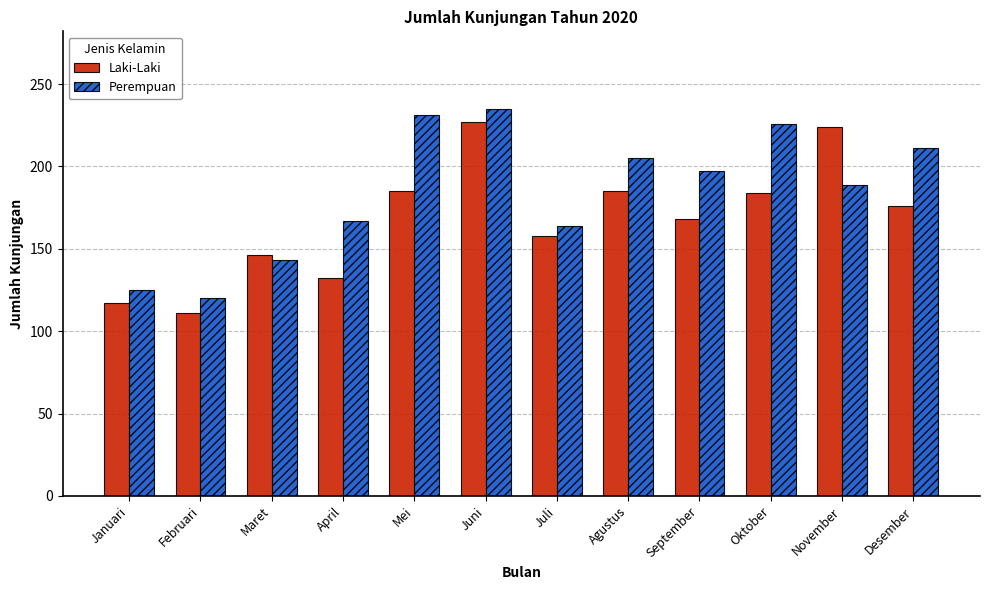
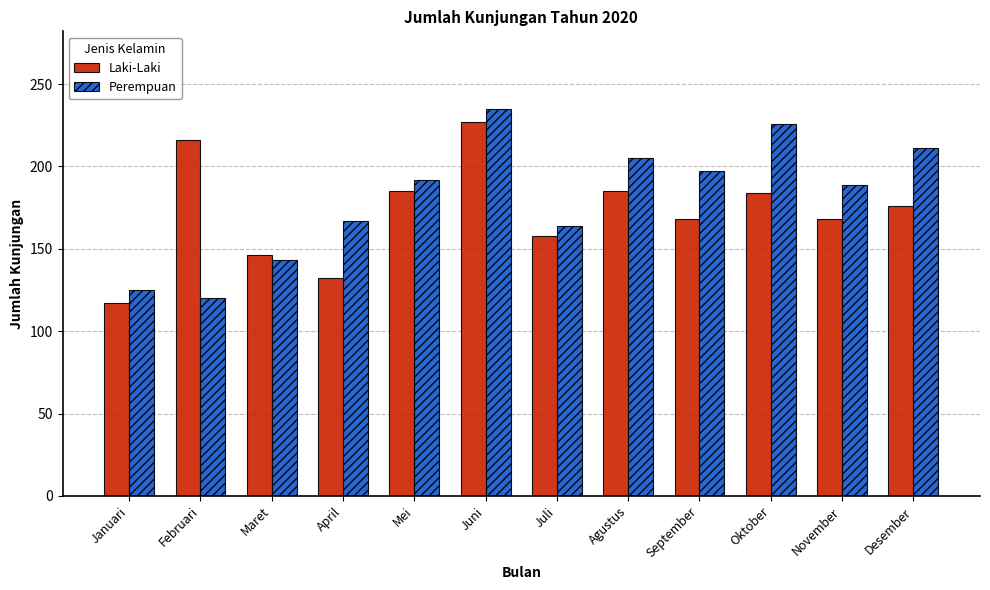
  {
    "Laki-Laki": {
      "Januari": 117,
-     "Februari": 111,
+     "Februari": 216,
      "Maret": 146,
      "April": 132,
      "Mei": 185,
      "Juni": 227,
      "Juli": 158,
      "Agustus": 185,
      "September": 168,
      "Oktober": 184,
-     "November": 224,
+     "November": 168,
      "Desember": 176
    },
    "Perempuan": {
      "Januari": 125,
      "Februari": 120,
      "Maret": 143,
      "April": 167,
-     "Mei": 231,
+     "Mei": 192,
      "Juni": 235,
      "Juli": 164,
      "Agustus": 205,
      "September": 197,
      "Oktober": 226,
      "November": 189,
      "Desember": 211
    }
  }
